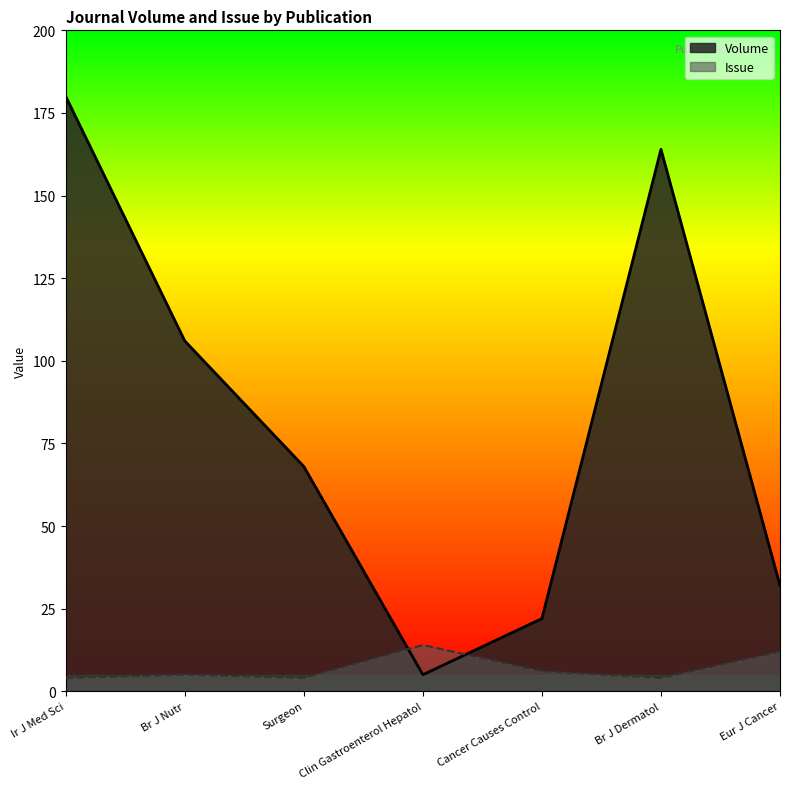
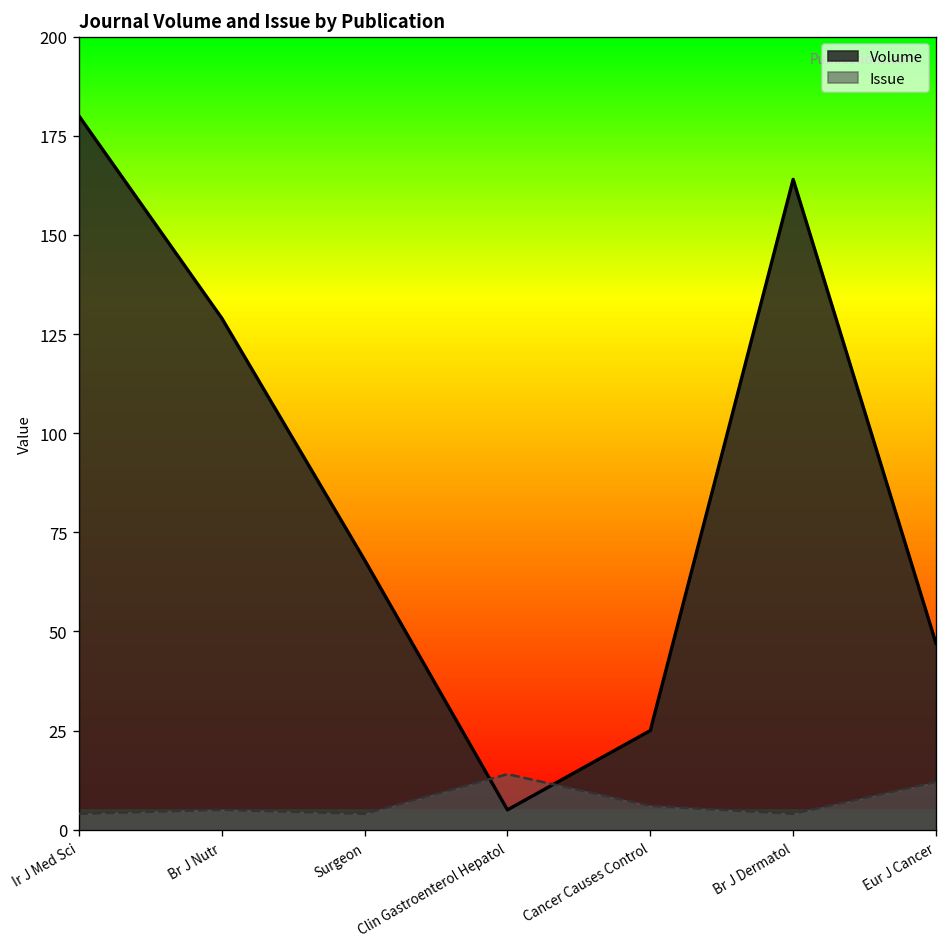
  {
    "Volume": {
      "Ir J Med Sci": 180,
-     "Br J Nutr": 106,
+     "Br J Nutr": 129,
      "Surgeon": 68,
-     "Cancer Causes Control": 22,
+     "Cancer Causes Control": 25,
      "Br J Dermatol": 164,
-     "Eur J Cancer": 32
+     "Eur J Cancer": 47
    },
    "Issue": {
      "Clin Gastroenterol Hepatol": 14,
      "Cancer Causes Control": 6,
      "Eur J Cancer": 12
    }
  }
